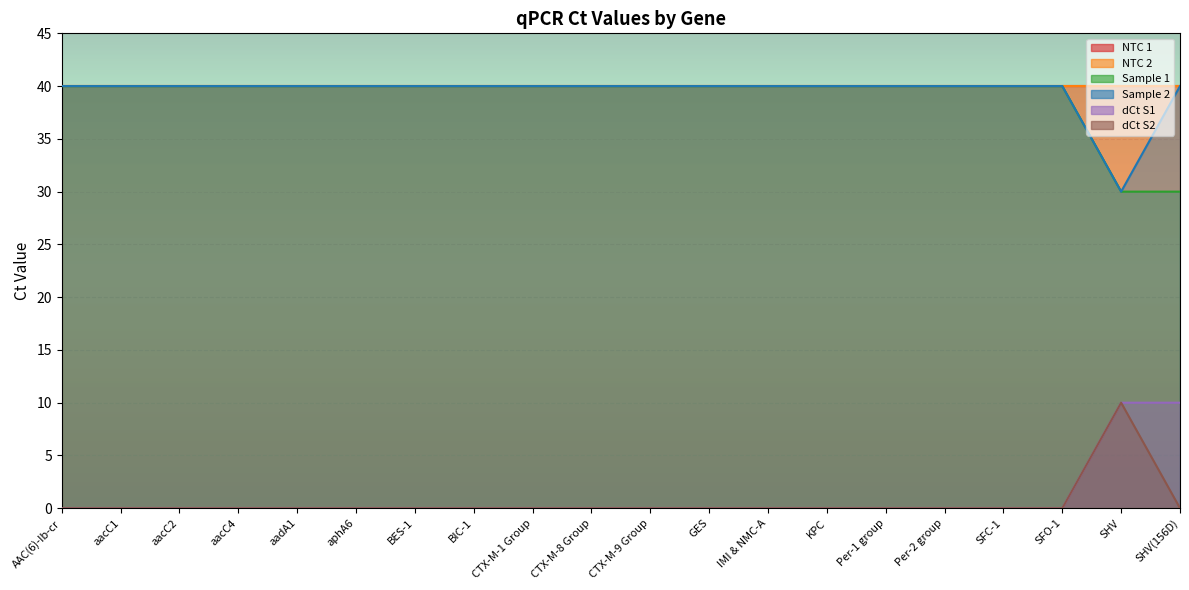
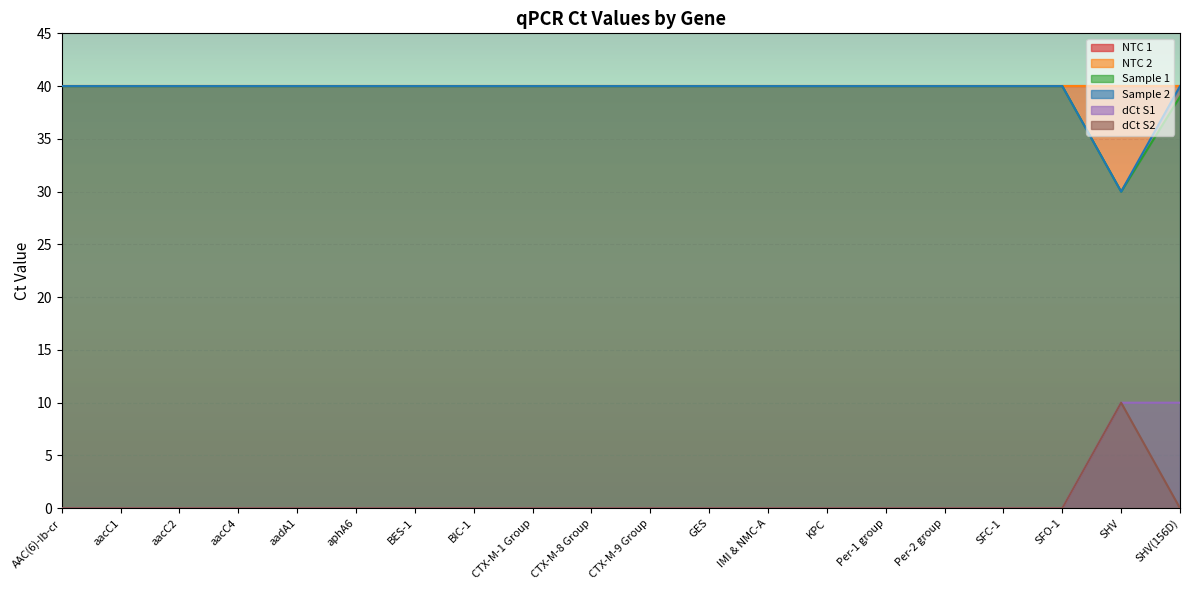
  {
    "Sample 1": {
-     "SHV(156D)": 30
+     "SHV(156D)": 39
    },
    "dCt S1": {
      "SHV(156D)": 10
    },
    "dCt S2": {
      "SHV(156D)": 0
    }
  }
